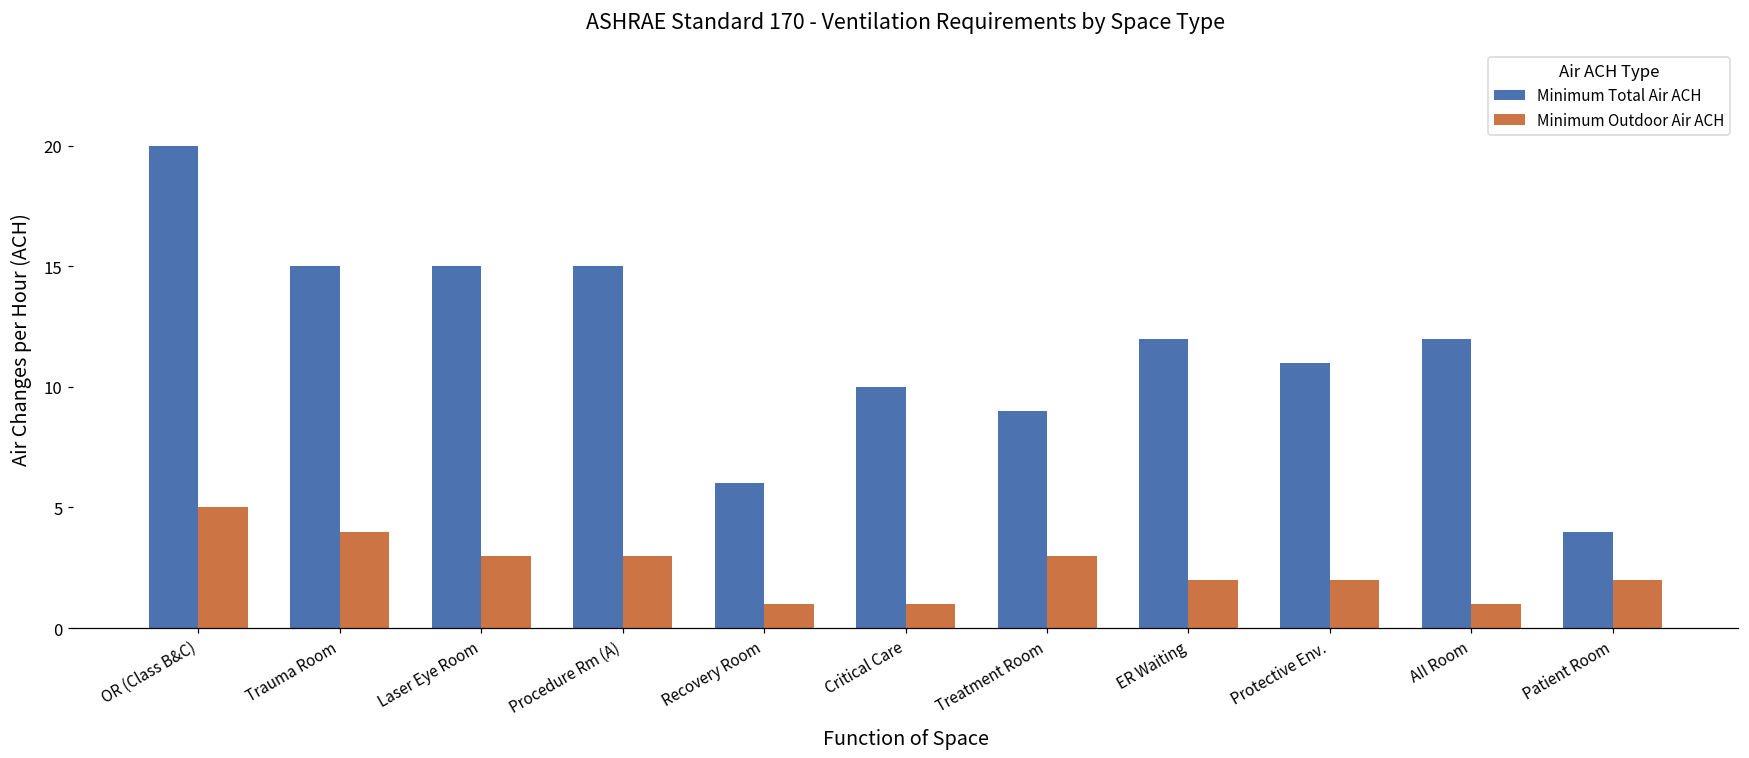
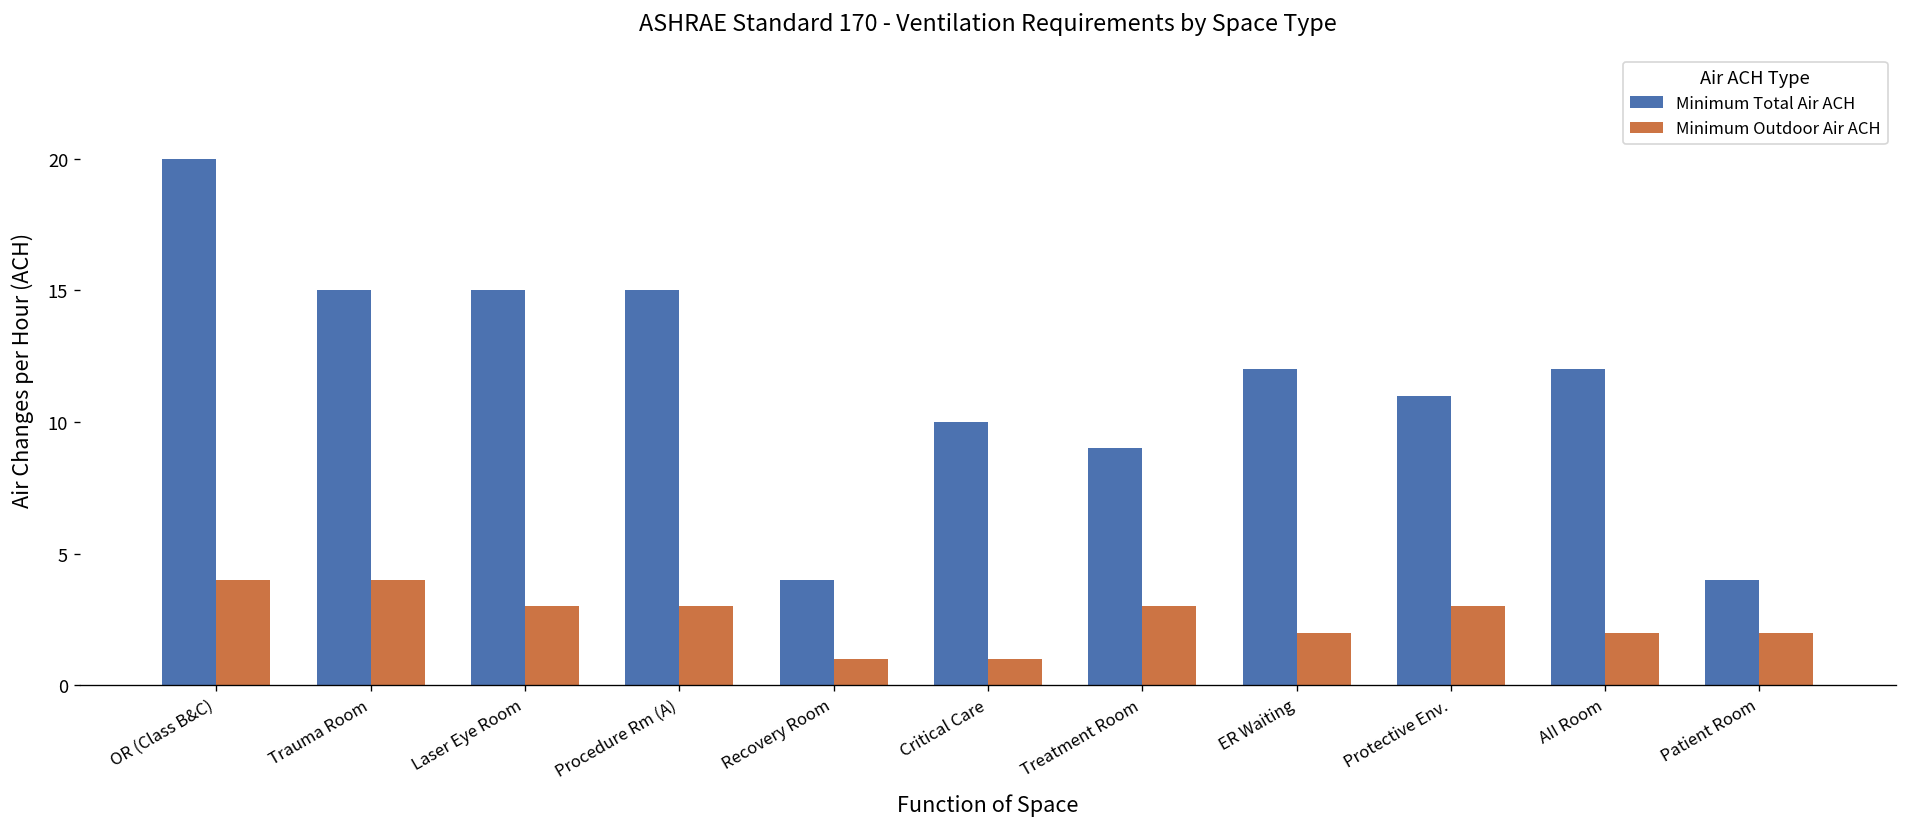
  {
    "Minimum Total Air ACH": {
      "OR (Class B&C)": 20,
      "Trauma Room": 15,
      "Laser Eye Room": 15,
      "Procedure Rm (A)": 15,
-     "Recovery Room": 6,
+     "Recovery Room": 4,
      "Critical Care": 10,
      "Treatment Room": 9,
      "ER Waiting": 12,
      "Protective Env.": 11,
      "AII Room": 12,
      "Patient Room": 4
    },
    "Minimum Outdoor Air ACH": {
-     "OR (Class B&C)": 5,
+     "OR (Class B&C)": 4,
      "Trauma Room": 4,
      "Laser Eye Room": 3,
      "Procedure Rm (A)": 3,
      "Recovery Room": 1,
      "Critical Care": 1,
      "Treatment Room": 3,
      "ER Waiting": 2,
-     "Protective Env.": 2,
-     "AII Room": 1,
+     "Protective Env.": 3,
+     "AII Room": 2,
      "Patient Room": 2
    }
  }
